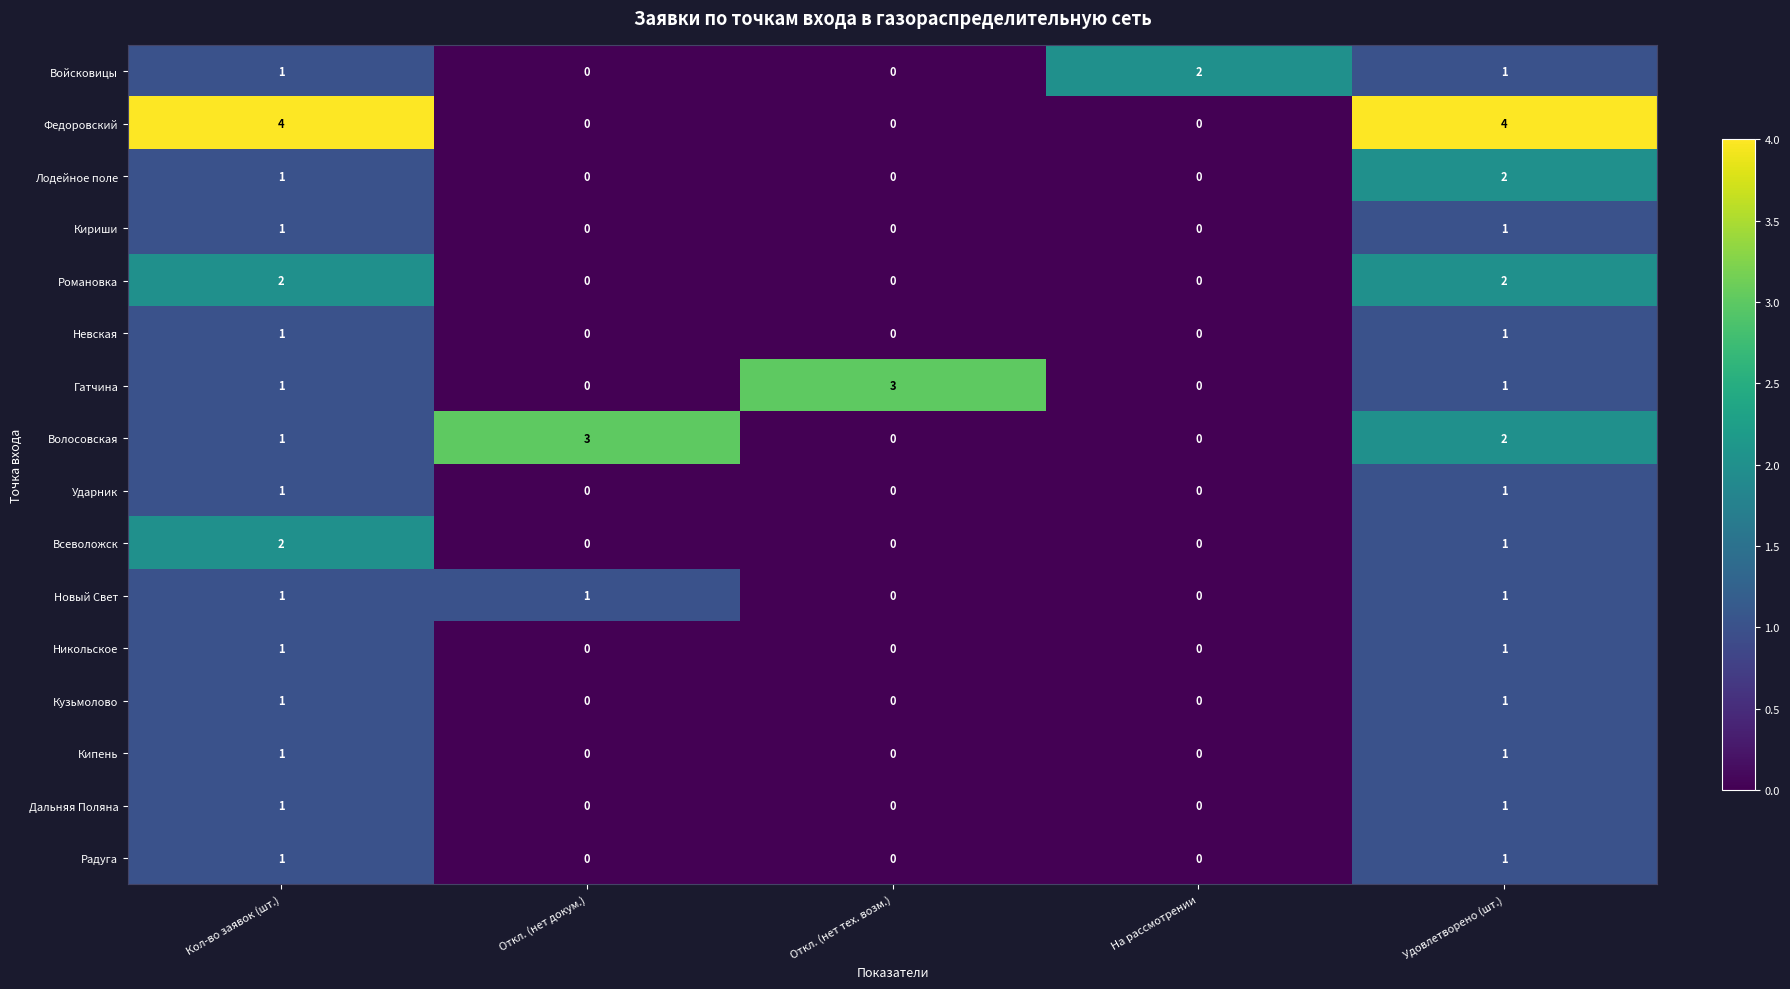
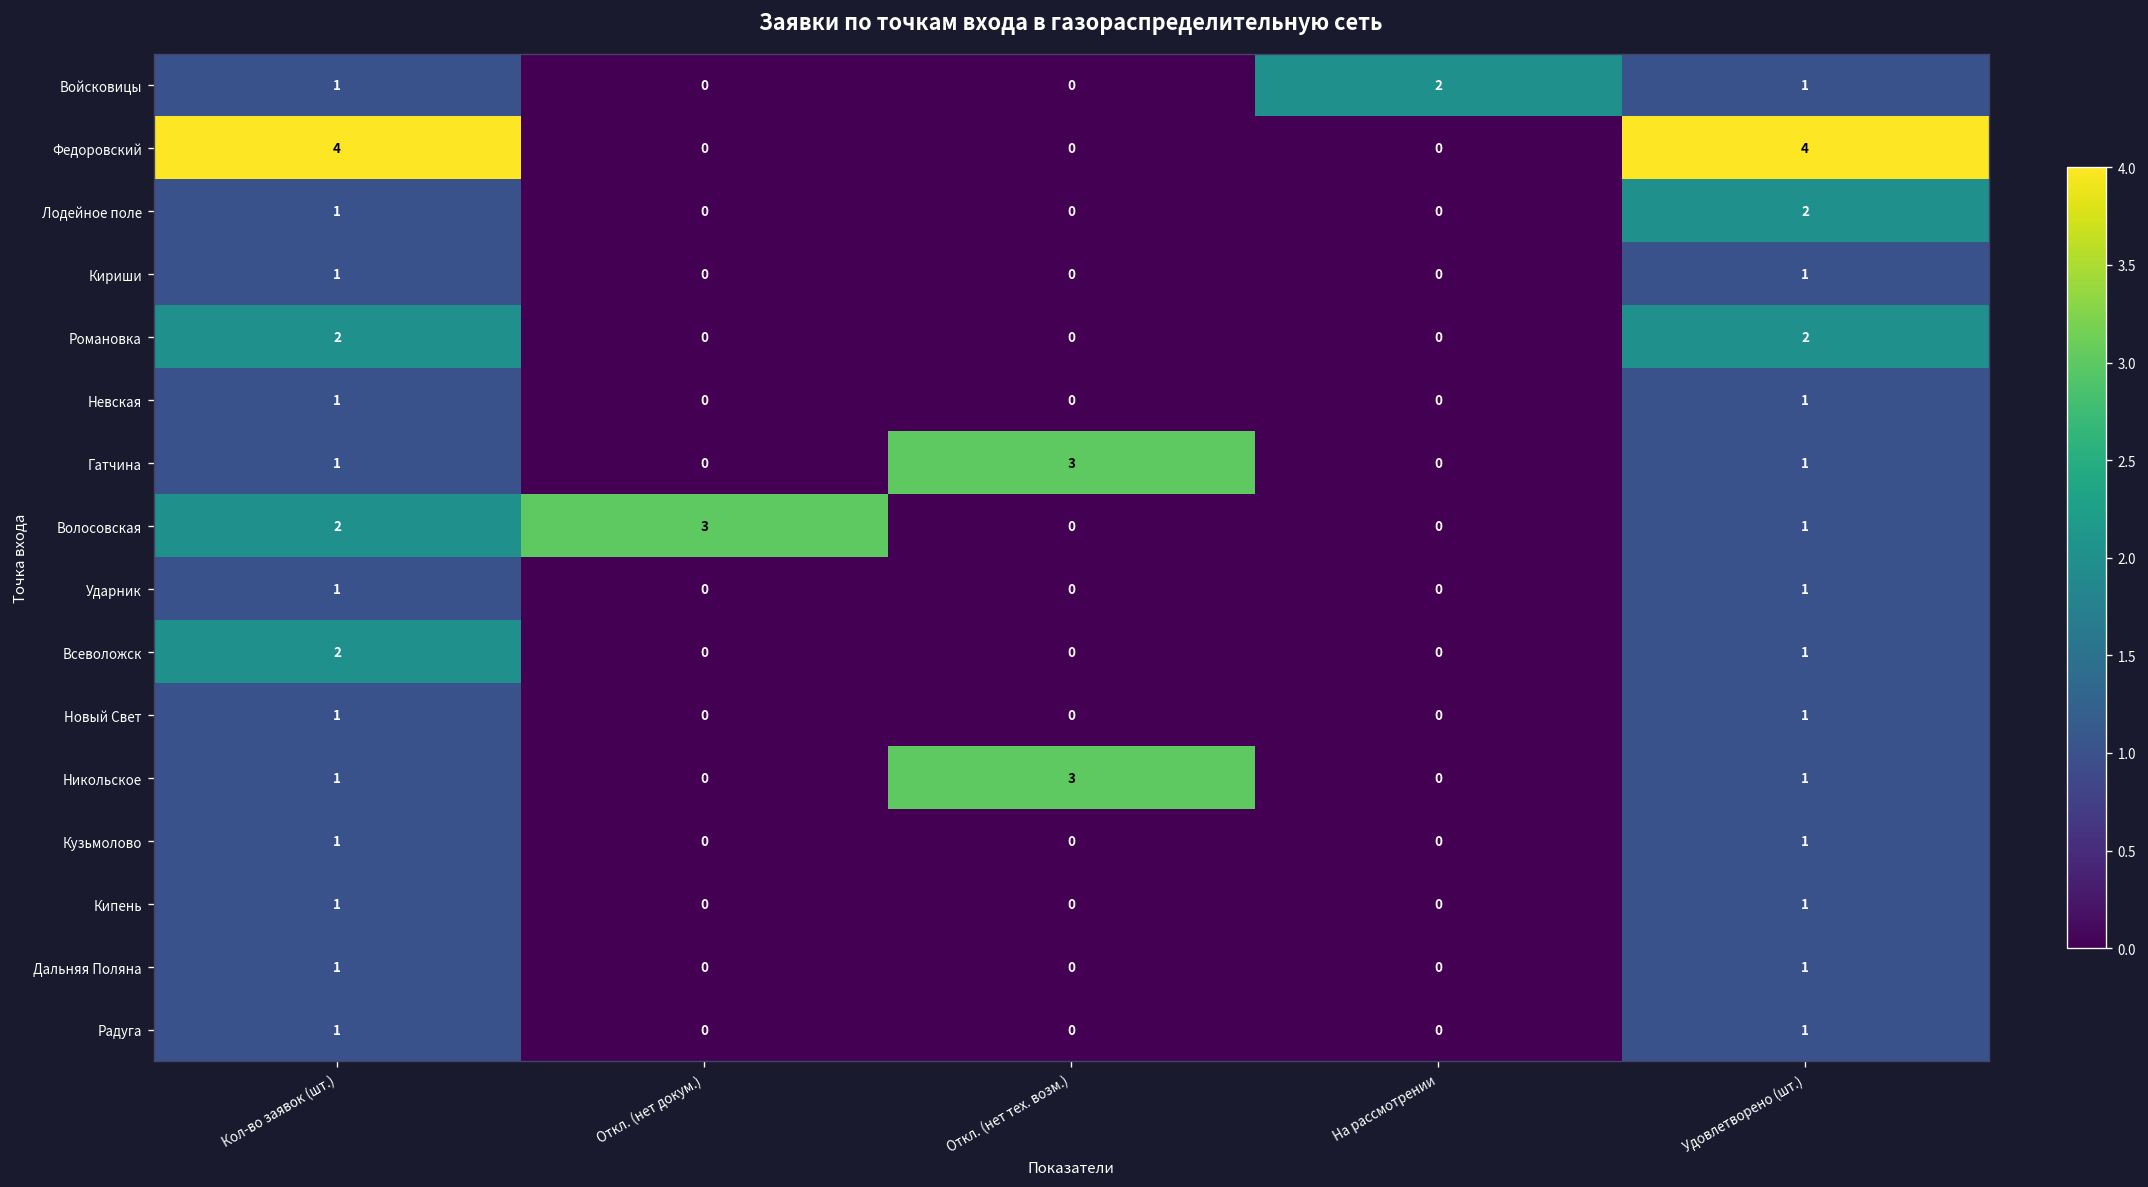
  {
    "Войсковицы": {
      "Кол-во заявок (шт.)": 1,
      "Откл. (нет докум.)": 0,
      "Откл. (нет тех. возм.)": 0,
      "На рассмотрении": 2,
      "Удовлетворено (шт.)": 1
    },
    "Федоровский": {
      "Кол-во заявок (шт.)": 4,
      "Откл. (нет докум.)": 0,
      "Откл. (нет тех. возм.)": 0,
      "На рассмотрении": 0,
      "Удовлетворено (шт.)": 4
    },
    "Лодейное поле": {
      "Кол-во заявок (шт.)": 1,
      "Откл. (нет докум.)": 0,
      "Откл. (нет тех. возм.)": 0,
      "На рассмотрении": 0,
      "Удовлетворено (шт.)": 2
    },
    "Кириши": {
      "Кол-во заявок (шт.)": 1,
      "Откл. (нет докум.)": 0,
      "Откл. (нет тех. возм.)": 0,
      "На рассмотрении": 0,
      "Удовлетворено (шт.)": 1
    },
    "Романовка": {
      "Кол-во заявок (шт.)": 2,
      "Откл. (нет докум.)": 0,
      "Откл. (нет тех. возм.)": 0,
      "На рассмотрении": 0,
      "Удовлетворено (шт.)": 2
    },
    "Невская": {
      "Кол-во заявок (шт.)": 1,
      "Откл. (нет докум.)": 0,
      "Откл. (нет тех. возм.)": 0,
      "На рассмотрении": 0,
      "Удовлетворено (шт.)": 1
    },
    "Гатчина": {
      "Кол-во заявок (шт.)": 1,
      "Откл. (нет докум.)": 0,
      "Откл. (нет тех. возм.)": 3,
      "На рассмотрении": 0,
      "Удовлетворено (шт.)": 1
    },
    "Волосовская": {
-     "Кол-во заявок (шт.)": 1,
+     "Кол-во заявок (шт.)": 2,
      "Откл. (нет докум.)": 3,
      "Откл. (нет тех. возм.)": 0,
      "На рассмотрении": 0,
-     "Удовлетворено (шт.)": 2
+     "Удовлетворено (шт.)": 1
    },
    "Ударник": {
      "Кол-во заявок (шт.)": 1,
      "Откл. (нет докум.)": 0,
      "Откл. (нет тех. возм.)": 0,
      "На рассмотрении": 0,
      "Удовлетворено (шт.)": 1
    },
    "Всеволожск": {
      "Кол-во заявок (шт.)": 2,
      "Откл. (нет докум.)": 0,
      "Откл. (нет тех. возм.)": 0,
      "На рассмотрении": 0,
      "Удовлетворено (шт.)": 1
    },
    "Новый Свет": {
      "Кол-во заявок (шт.)": 1,
-     "Откл. (нет докум.)": 1,
+     "Откл. (нет докум.)": 0,
      "Откл. (нет тех. возм.)": 0,
      "На рассмотрении": 0,
      "Удовлетворено (шт.)": 1
    },
    "Никольское": {
      "Кол-во заявок (шт.)": 1,
      "Откл. (нет докум.)": 0,
-     "Откл. (нет тех. возм.)": 0,
+     "Откл. (нет тех. возм.)": 3,
      "На рассмотрении": 0,
      "Удовлетворено (шт.)": 1
    },
    "Кузьмолово": {
      "Кол-во заявок (шт.)": 1,
      "Откл. (нет докум.)": 0,
      "Откл. (нет тех. возм.)": 0,
      "На рассмотрении": 0,
      "Удовлетворено (шт.)": 1
    },
    "Кипень": {
      "Кол-во заявок (шт.)": 1,
      "Откл. (нет докум.)": 0,
      "Откл. (нет тех. возм.)": 0,
      "На рассмотрении": 0,
      "Удовлетворено (шт.)": 1
    },
    "Дальняя Поляна": {
      "Кол-во заявок (шт.)": 1,
      "Откл. (нет докум.)": 0,
      "Откл. (нет тех. возм.)": 0,
      "На рассмотрении": 0,
      "Удовлетворено (шт.)": 1
    },
    "Радуга": {
      "Кол-во заявок (шт.)": 1,
      "Откл. (нет докум.)": 0,
      "Откл. (нет тех. возм.)": 0,
      "На рассмотрении": 0,
      "Удовлетворено (шт.)": 1
    }
  }
